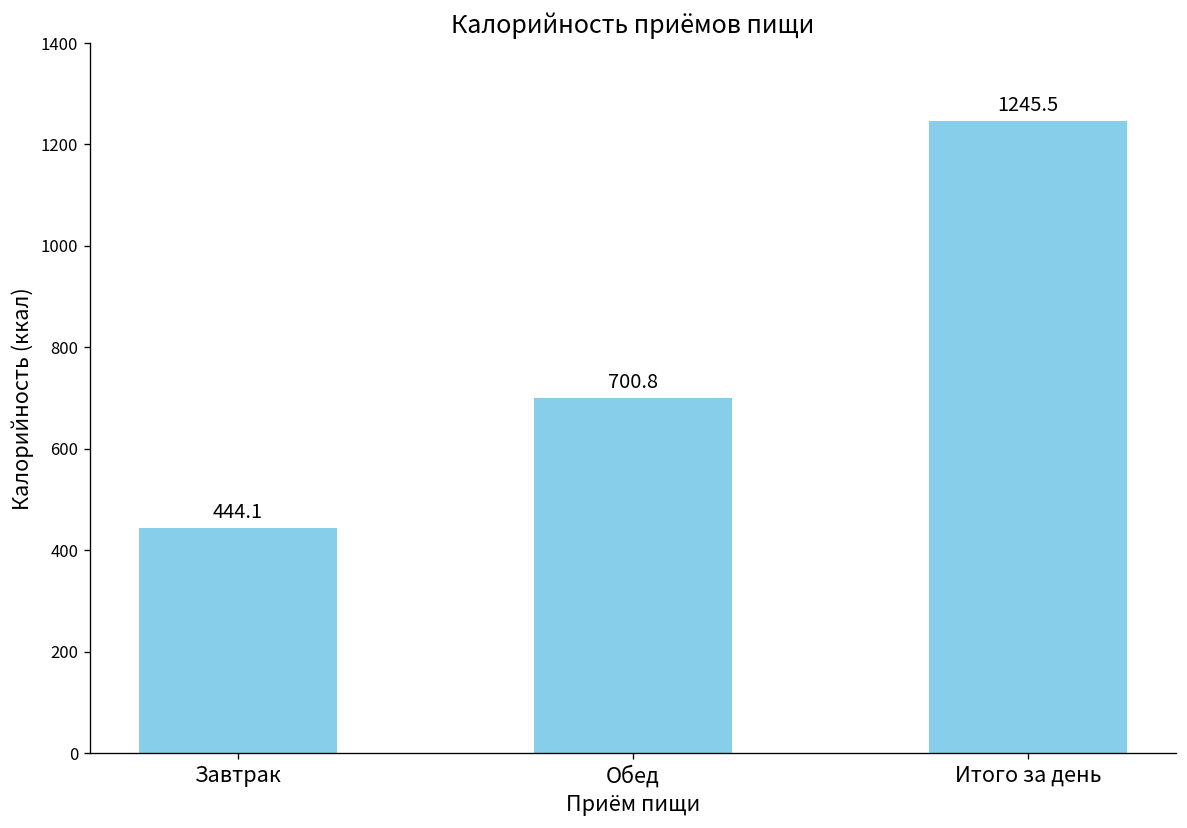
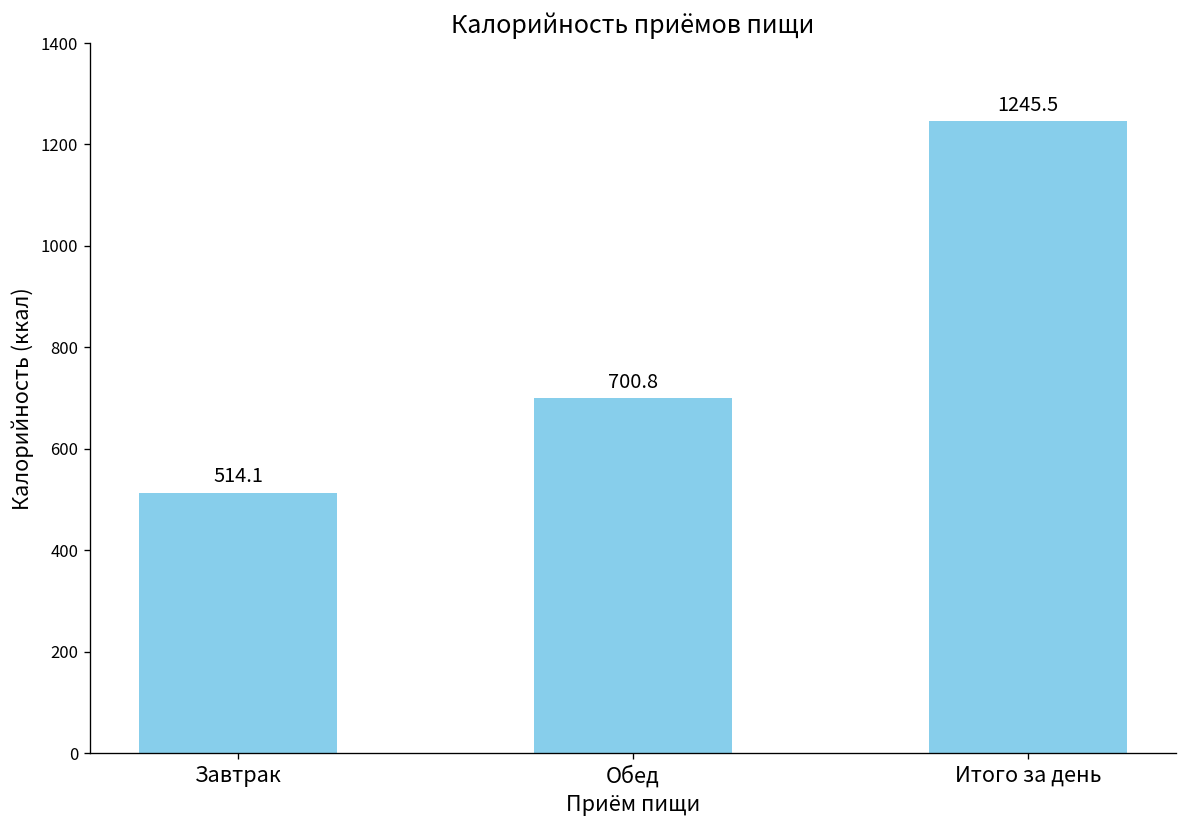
  {
-   "Завтрак": 444.1,
+   "Завтрак": 514.1,
    "Обед": 700.8,
    "Итого за день": 1245.5
  }
